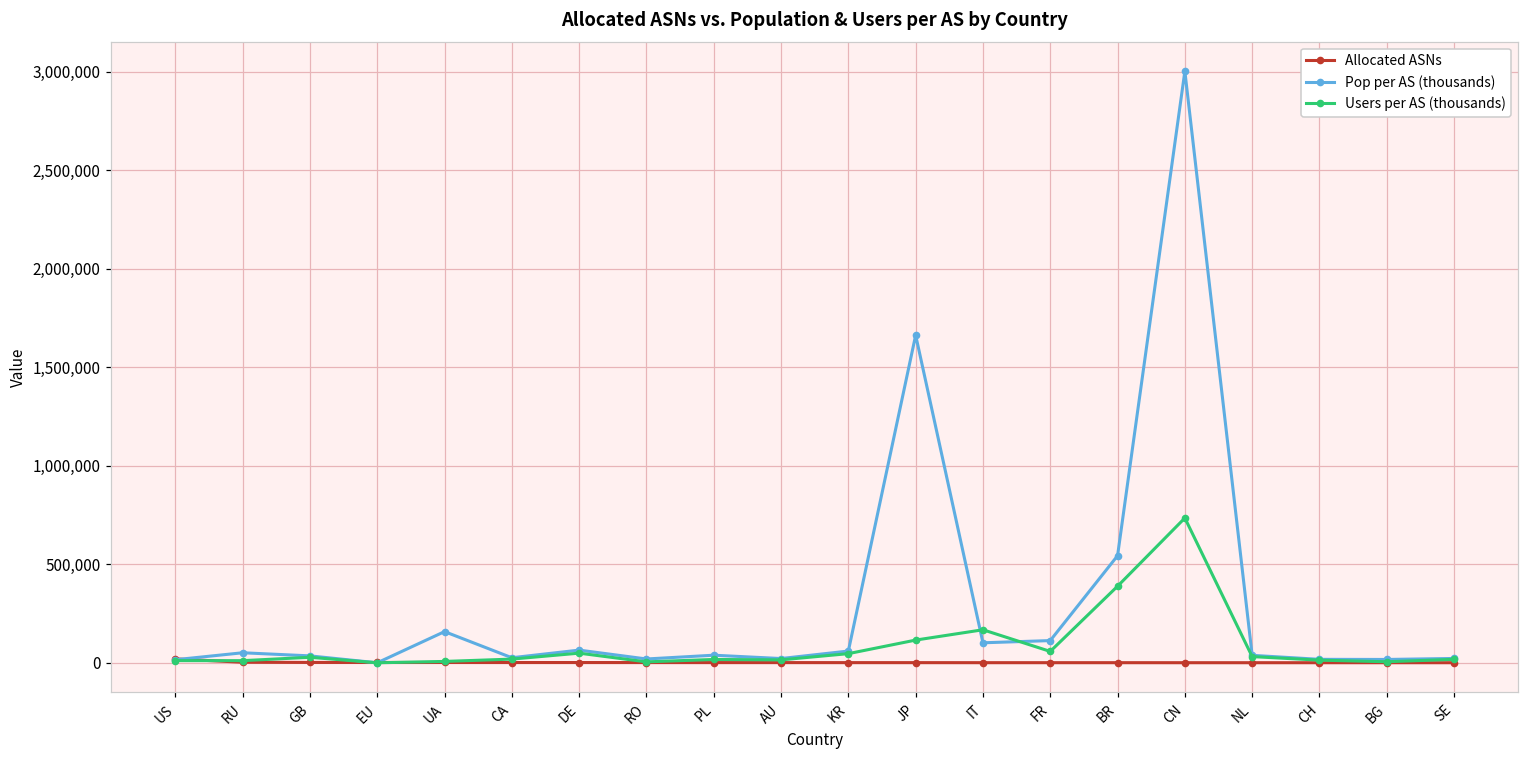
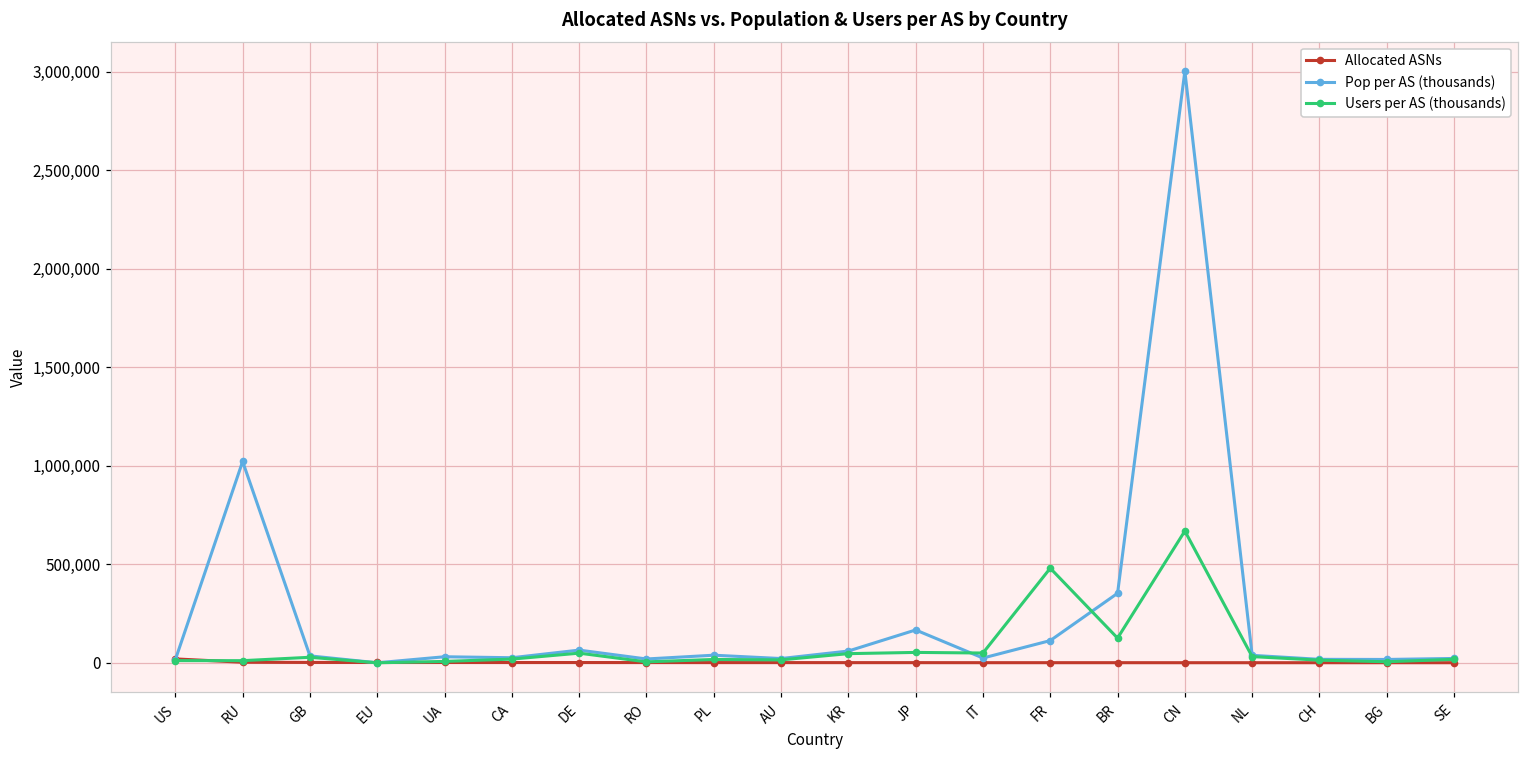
  {
    "Allocated ASNs": {
      "GB": "0",
      "CA": "0",
      "DE": "0",
      "PL": "0",
      "KR": "0",
      "JP": "0",
      "IT": "0",
      "FR": "0",
      "BR": "0",
      "CN": "0",
      "NL": "0",
      "SE": "0"
    },
    "Pop per AS (thousands)": {
-     "RU": "50,000",
-     "UA": "160,000",
+     "RU": "1,020,000",
+     "UA": "30,000",
      "DE": "60,000",
      "RO": "20,000",
      "PL": "40,000",
-     "JP": "1,660,000",
-     "IT": "100,000",
+     "JP": "170,000",
+     "IT": "20,000",
      "FR": "110,000",
-     "BR": "540,000",
+     "BR": "350,000",
      "CN": "3,000,000"
    },
    "Users per AS (thousands)": {
      "DE": "50,000",
      "PL": "20,000",
-     "JP": "120,000",
-     "IT": "170,000",
-     "FR": "60,000",
-     "BR": "390,000",
-     "CN": "730,000"
+     "JP": "50,000",
+     "IT": "50,000",
+     "FR": "480,000",
+     "BR": "130,000",
+     "CN": "670,000"
    }
  }
